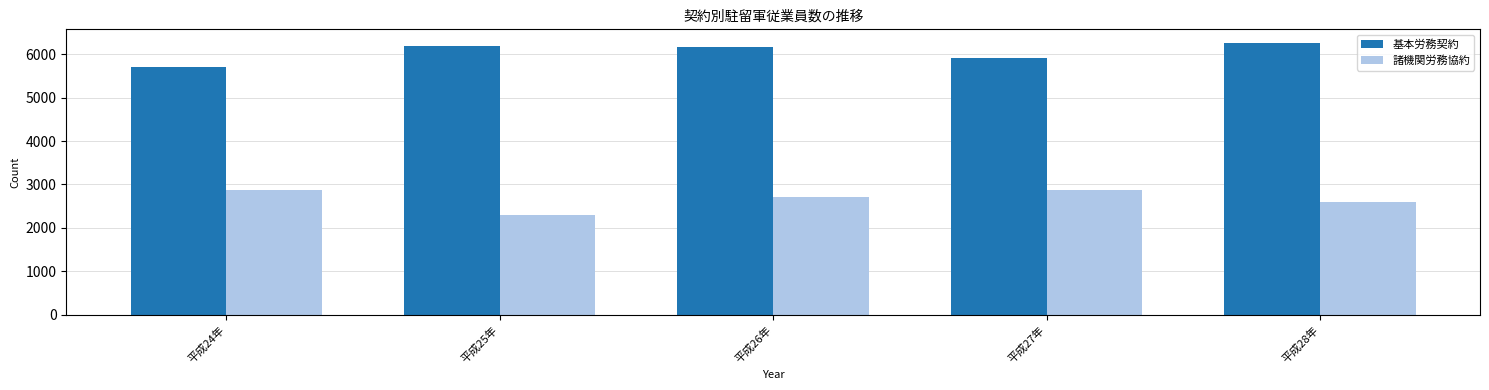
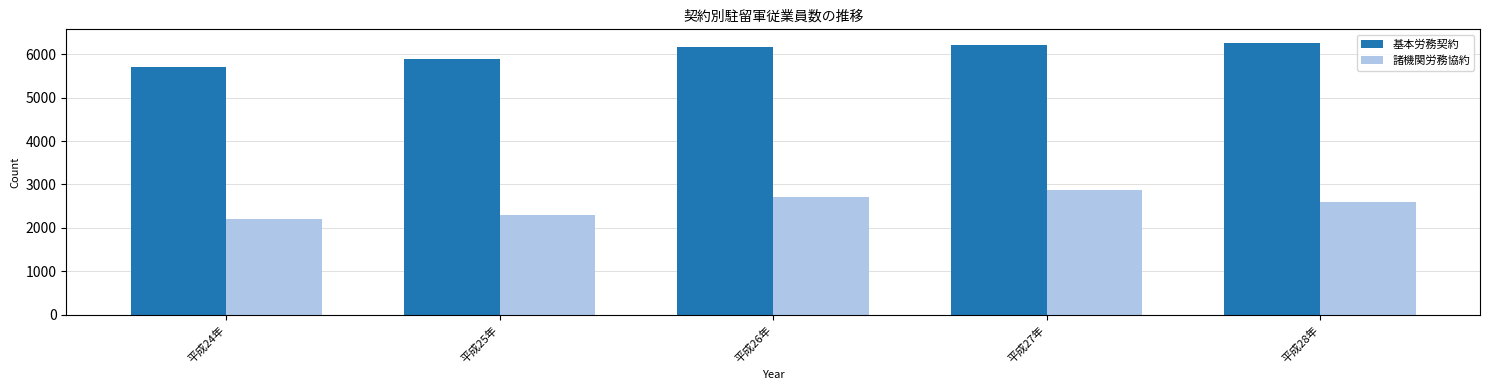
  {
    "基本労務契約": {
      "平成24年": 5700,
-     "平成25年": 6200,
+     "平成25年": 5900,
      "平成26年": 6200,
-     "平成27年": 5900,
+     "平成27年": 6200,
      "平成28年": 6300
    },
    "諸機関労務協約": {
-     "平成24年": 2900,
+     "平成24年": 2200,
      "平成25年": 2300,
      "平成26年": 2700,
      "平成27年": 2900,
      "平成28年": 2600
    }
  }
